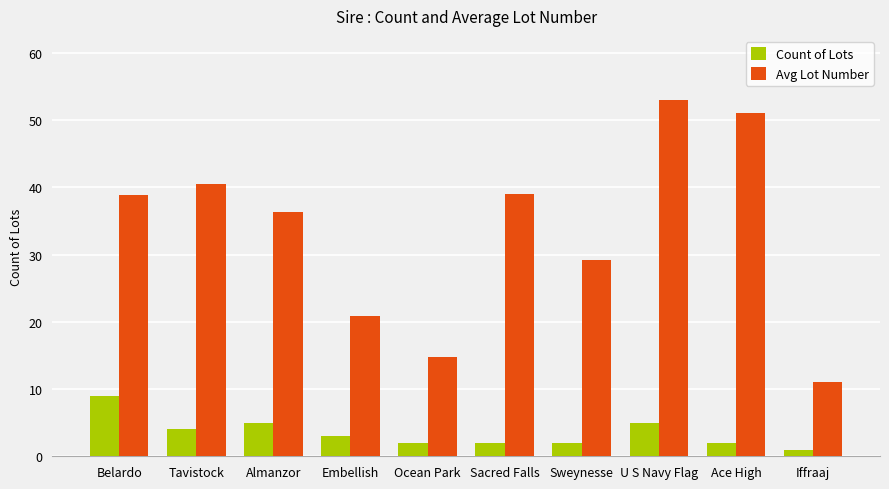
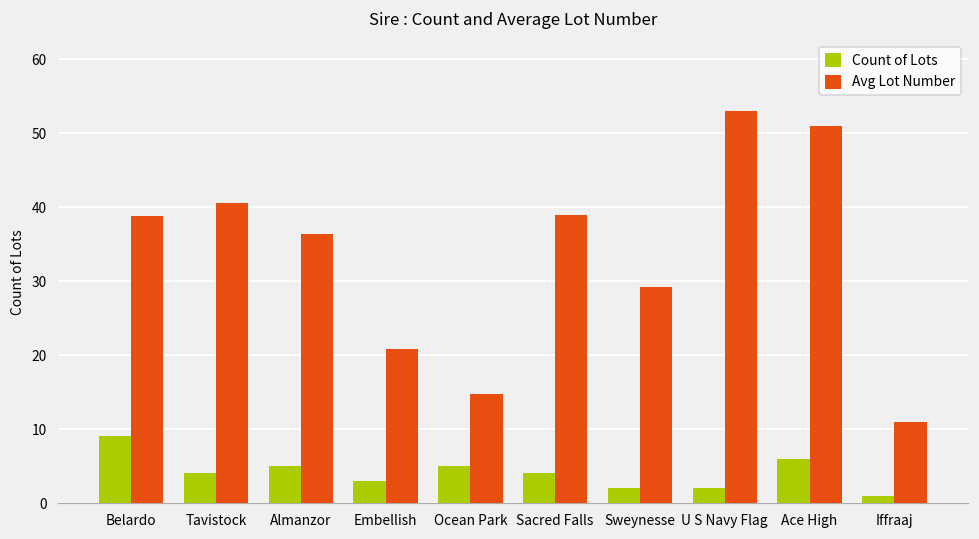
  {
    "Count of Lots": {
      "Belardo": 9,
      "Tavistock": 4,
      "Almanzor": 5,
      "Embellish": 3,
-     "Ocean Park": 2,
-     "Sacred Falls": 2,
+     "Ocean Park": 5,
+     "Sacred Falls": 4,
      "Sweynesse": 2,
-     "U S Navy Flag": 5,
-     "Ace High": 2,
+     "U S Navy Flag": 2,
+     "Ace High": 6,
      "Iffraaj": 1
    },
    "Avg Lot Number": {
      "Belardo": 39,
      "Tavistock": 41,
      "Almanzor": 36,
      "Embellish": 21,
      "Ocean Park": 15,
      "Sacred Falls": 39,
      "Sweynesse": 29,
      "U S Navy Flag": 53,
      "Ace High": 51,
      "Iffraaj": 11
    }
  }
